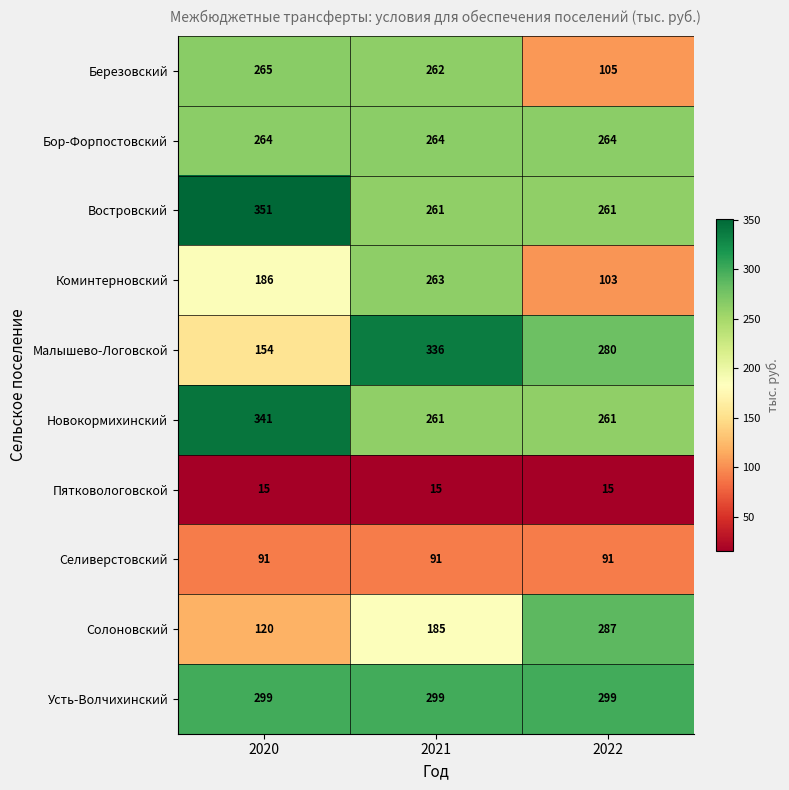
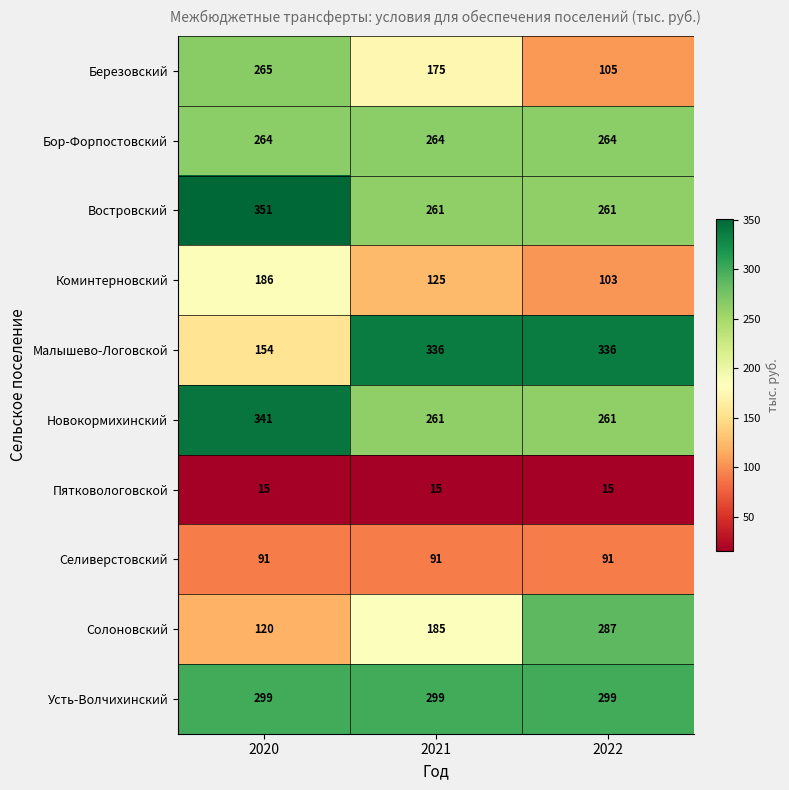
  {
    "Березовский": {
      "2020": 265,
-     "2021": 262,
+     "2021": 175,
      "2022": 105
    },
    "Бор-Форпостовский": {
      "2020": 264,
      "2021": 264,
      "2022": 264
    },
    "Востровский": {
      "2020": 351,
      "2021": 261,
      "2022": 261
    },
    "Коминтерновский": {
      "2020": 186,
-     "2021": 263,
+     "2021": 125,
      "2022": 103
    },
    "Малышево-Логовской": {
      "2020": 154,
      "2021": 336,
-     "2022": 280
+     "2022": 336
    },
    "Новокормихинский": {
      "2020": 341,
      "2021": 261,
      "2022": 261
    },
    "Пятковологовской": {
      "2020": 15,
      "2021": 15,
      "2022": 15
    },
    "Селиверстовский": {
      "2020": 91,
      "2021": 91,
      "2022": 91
    },
    "Солоновский": {
      "2020": 120,
      "2021": 185,
      "2022": 287
    },
    "Усть-Волчихинский": {
      "2020": 299,
      "2021": 299,
      "2022": 299
    }
  }
